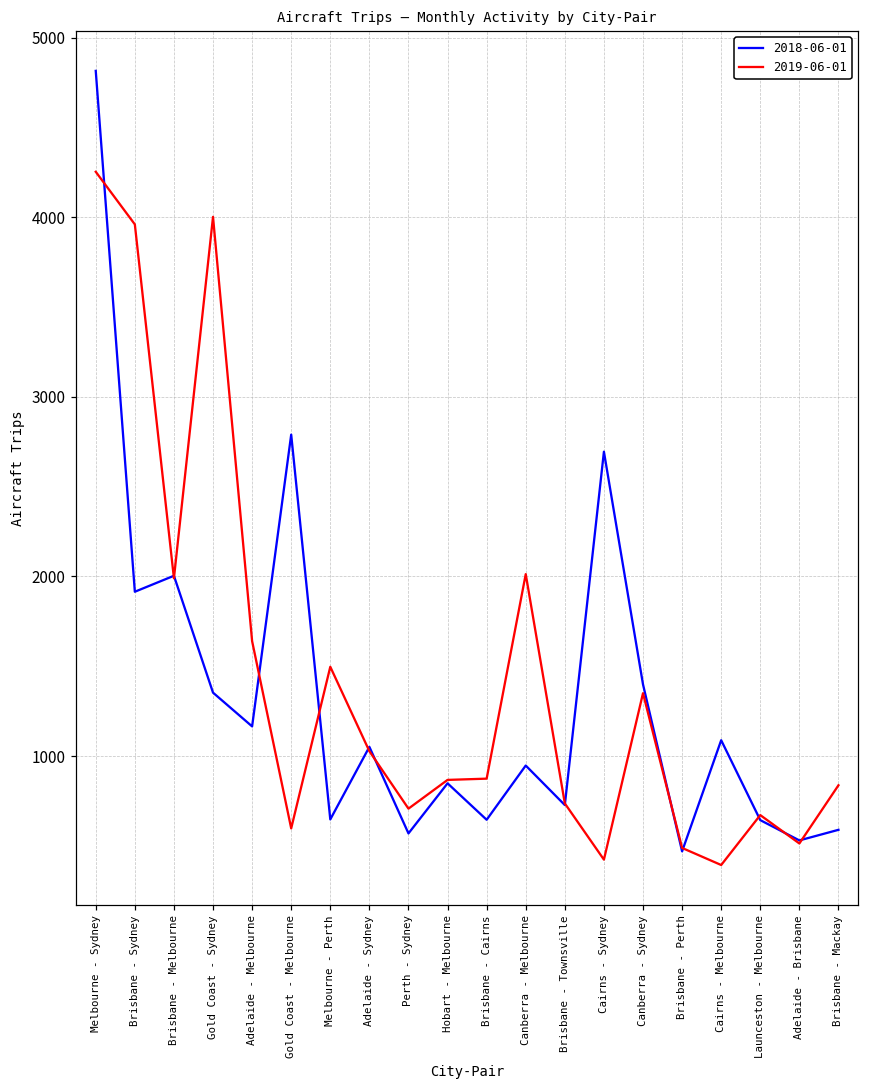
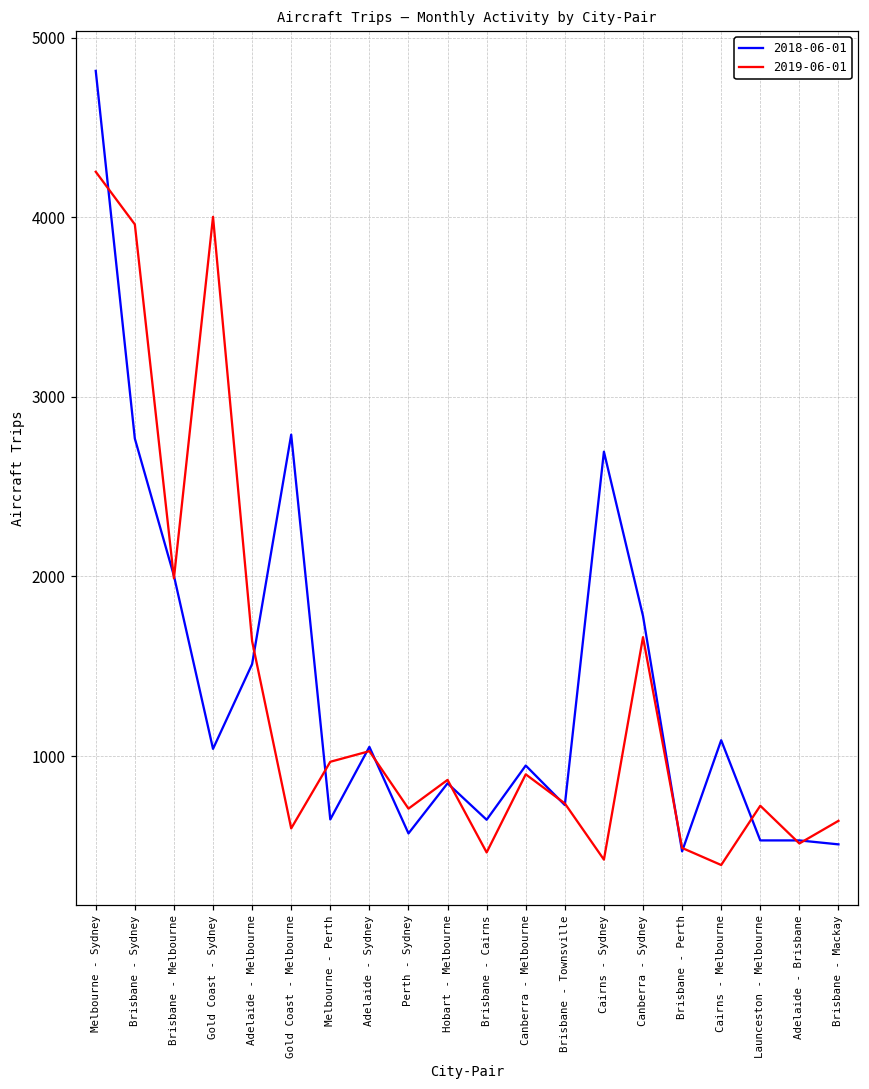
  {
    "2018-06-01": {
      "Melbourne - Sydney": 4820,
-     "Brisbane - Sydney": 1920,
-     "Gold Coast - Sydney": 1350,
-     "Adelaide - Melbourne": 1170,
+     "Brisbane - Sydney": 2770,
+     "Gold Coast - Sydney": 1040,
+     "Adelaide - Melbourne": 1510,
      "Gold Coast - Melbourne": 2790,
      "Melbourne - Perth": 650,
      "Adelaide - Sydney": 1050,
      "Perth - Sydney": 570,
      "Hobart - Melbourne": 850,
      "Brisbane - Cairns": 650,
      "Canberra - Melbourne": 950,
      "Cairns - Sydney": 2700,
-     "Canberra - Sydney": 1400,
+     "Canberra - Sydney": 1780,
      "Brisbane - Perth": 470,
      "Cairns - Melbourne": 1090,
-     "Launceston - Melbourne": 640,
+     "Launceston - Melbourne": 530,
      "Adelaide - Brisbane": 530,
-     "Brisbane - Mackay": 590
+     "Brisbane - Mackay": 510
    },
    "2019-06-01": {
      "Melbourne - Sydney": 4250,
      "Brisbane - Sydney": 3960,
      "Gold Coast - Sydney": 4000,
      "Adelaide - Melbourne": 1640,
      "Gold Coast - Melbourne": 600,
-     "Melbourne - Perth": 1500,
+     "Melbourne - Perth": 970,
      "Adelaide - Sydney": 1030,
      "Perth - Sydney": 710,
      "Hobart - Melbourne": 870,
-     "Brisbane - Cairns": 870,
-     "Canberra - Melbourne": 2010,
+     "Brisbane - Cairns": 460,
+     "Canberra - Melbourne": 900,
      "Cairns - Sydney": 420,
-     "Canberra - Sydney": 1350,
+     "Canberra - Sydney": 1660,
      "Brisbane - Perth": 490,
      "Cairns - Melbourne": 390,
-     "Launceston - Melbourne": 670,
+     "Launceston - Melbourne": 720,
      "Adelaide - Brisbane": 510,
-     "Brisbane - Mackay": 840
+     "Brisbane - Mackay": 640
    }
  }
